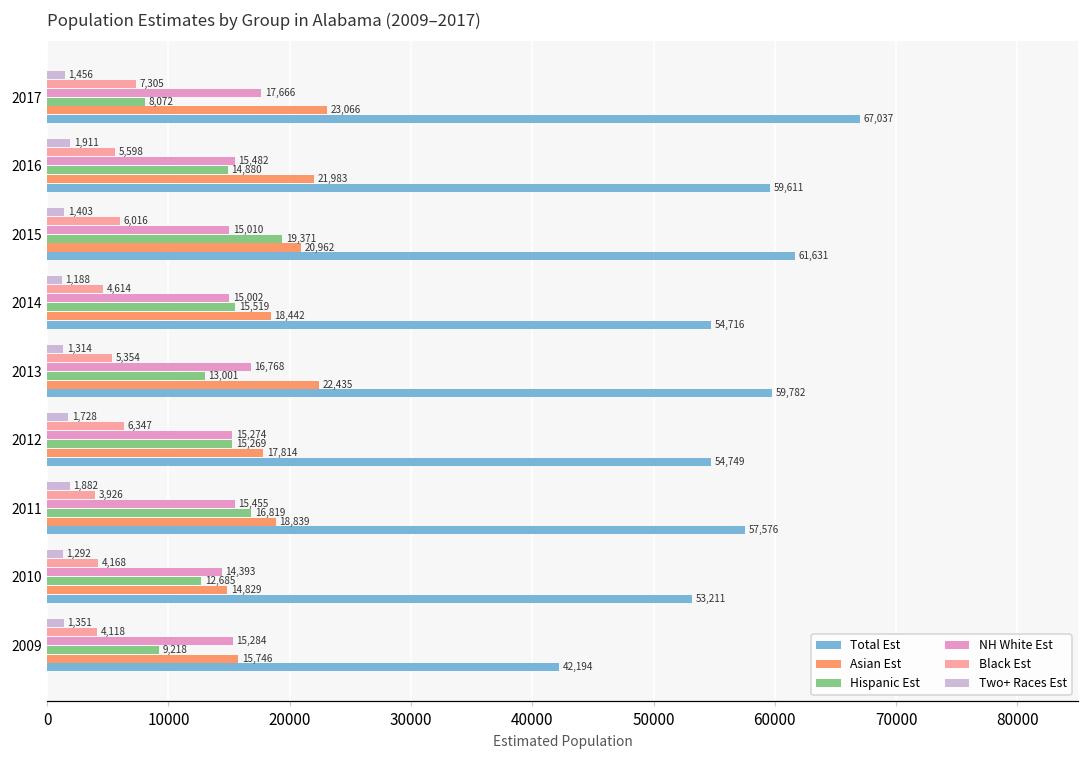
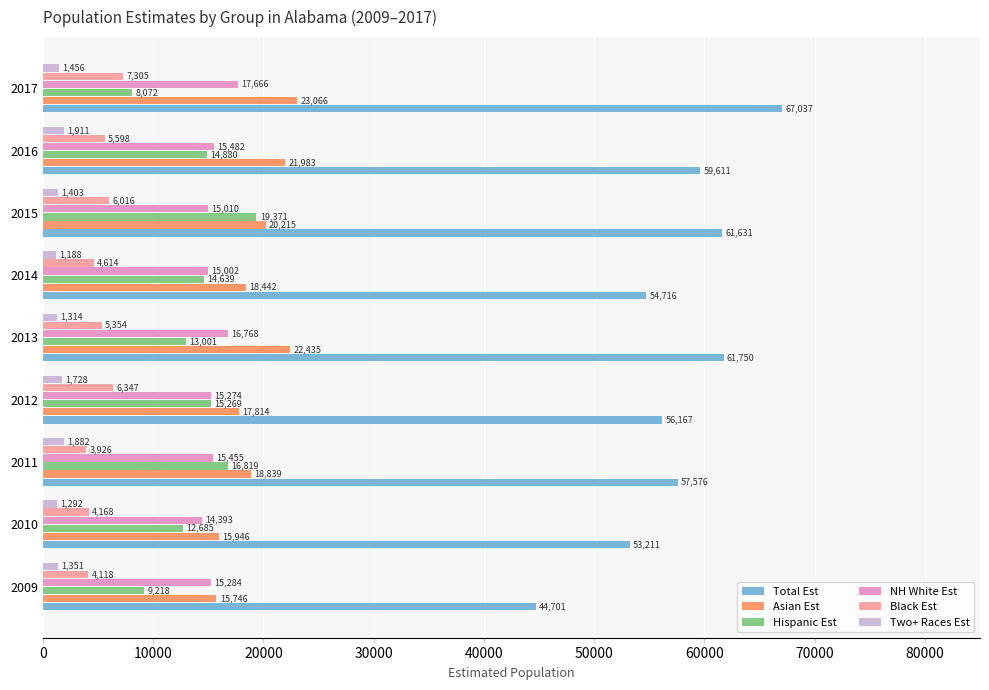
  {
    "Total Est": {
      "2017": "67,037",
      "2016": "59,611",
      "2015": "61,631",
      "2014": "54,716",
-     "2013": "59,782",
-     "2012": "54,749",
+     "2013": "61,750",
+     "2012": "56,167",
      "2011": "57,576",
      "2010": "53,211",
-     "2009": "42,194"
+     "2009": "44,701"
    },
    "Asian Est": {
      "2017": "23,066",
      "2016": "21,983",
-     "2015": "20,962",
+     "2015": "20,215",
      "2014": "18,442",
      "2013": "22,435",
      "2012": "17,814",
      "2011": "18,839",
-     "2010": "14,829",
+     "2010": "15,946",
      "2009": "15,746"
    },
    "Hispanic Est": {
      "2017": "8,072",
      "2016": "14,880",
      "2015": "19,371",
-     "2014": "15,519",
+     "2014": "14,639",
      "2013": "13,001",
      "2012": "15,269",
      "2011": "16,819",
      "2010": "12,685",
      "2009": "9,218"
    }
  }
